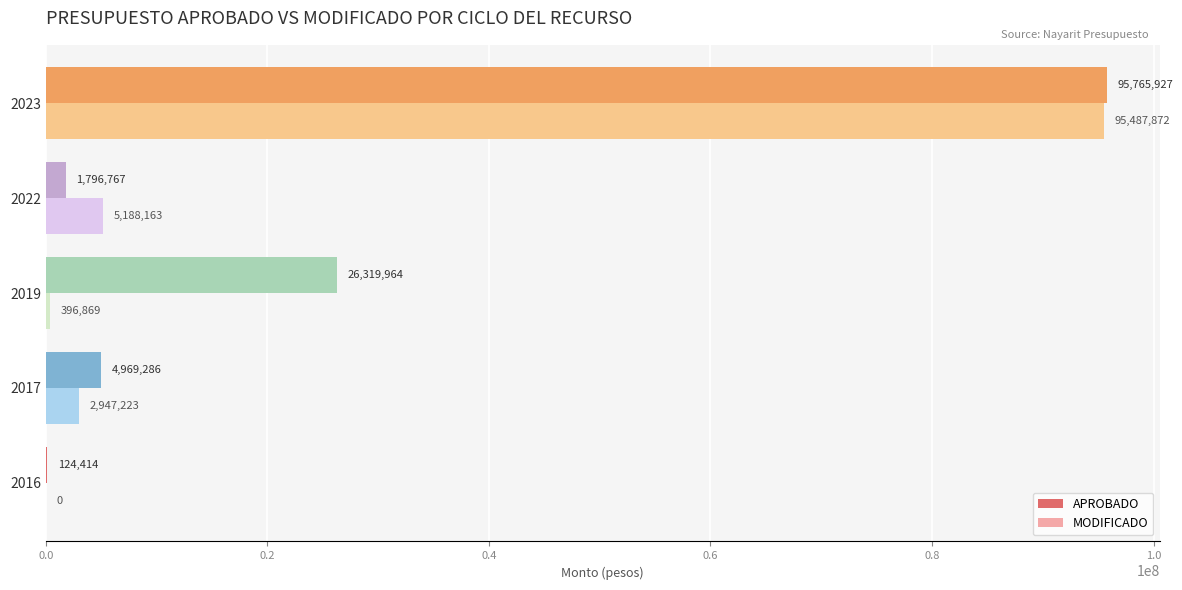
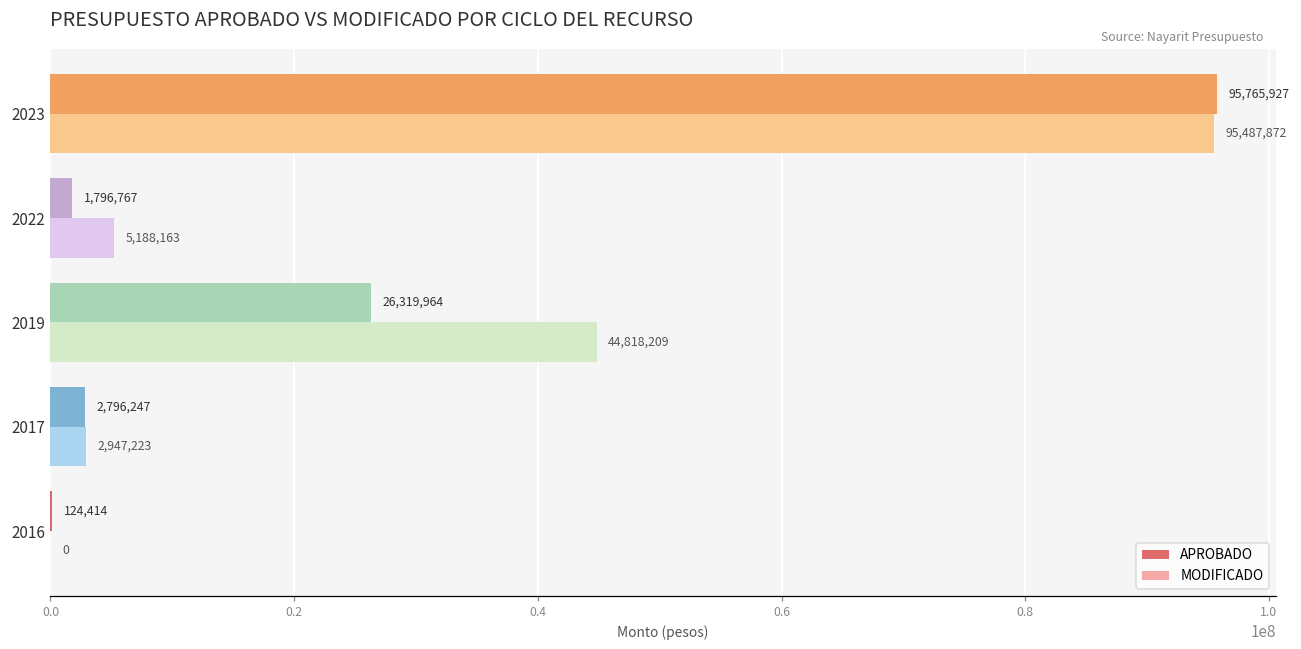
  {
    "APROBADO": {
      "2023": "95,765,927",
      "2022": "1,796,767",
      "2019": "26,319,964",
-     "2017": "4,969,286",
+     "2017": "2,796,247",
      "2016": "124,414"
    },
    "MODIFICADO": {
      "2023": "95,487,872",
      "2022": "5,188,163",
-     "2019": "396,869",
+     "2019": "44,818,209",
      "2017": "2,947,223",
      "2016": "0"
    }
  }
